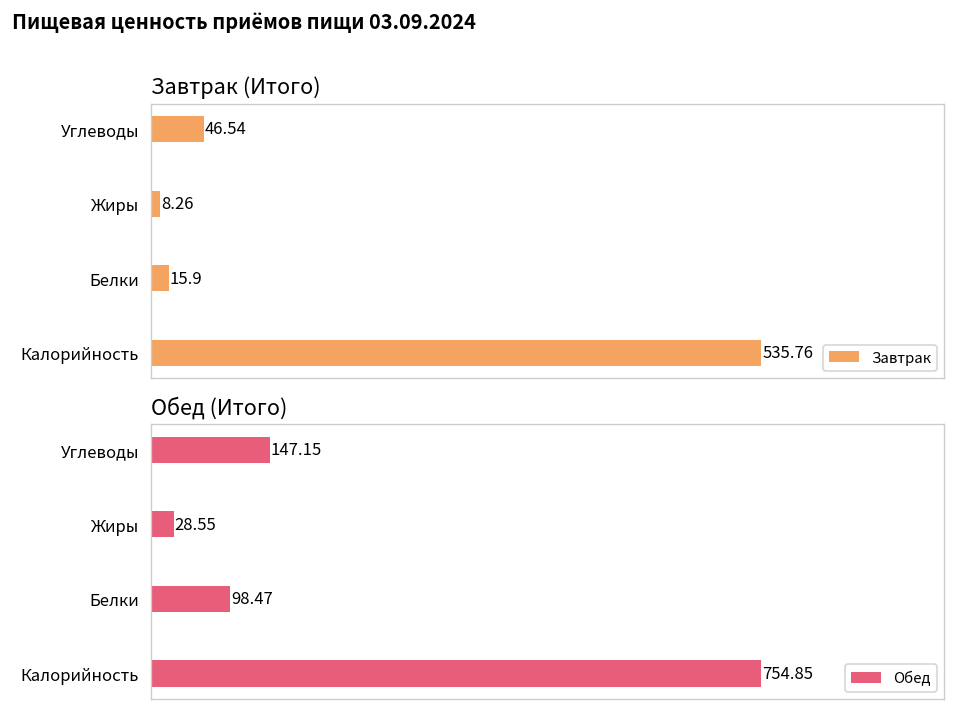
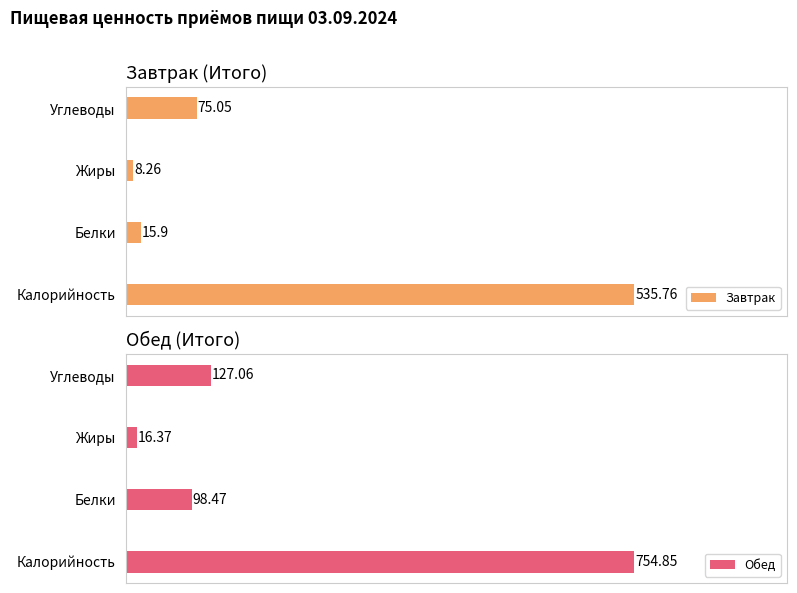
  {
    "Завтрак (Итого)": {
-     "Углеводы": 46.54,
+     "Углеводы": 75.05,
      "Жиры": 8.26,
      "Белки": 15.9,
      "Калорийность": 535.76
    },
    "Обед (Итого)": {
-     "Углеводы": 147.15,
-     "Жиры": 28.55,
+     "Углеводы": 127.06,
+     "Жиры": 16.37,
      "Белки": 98.47,
      "Калорийность": 754.85
    }
  }
